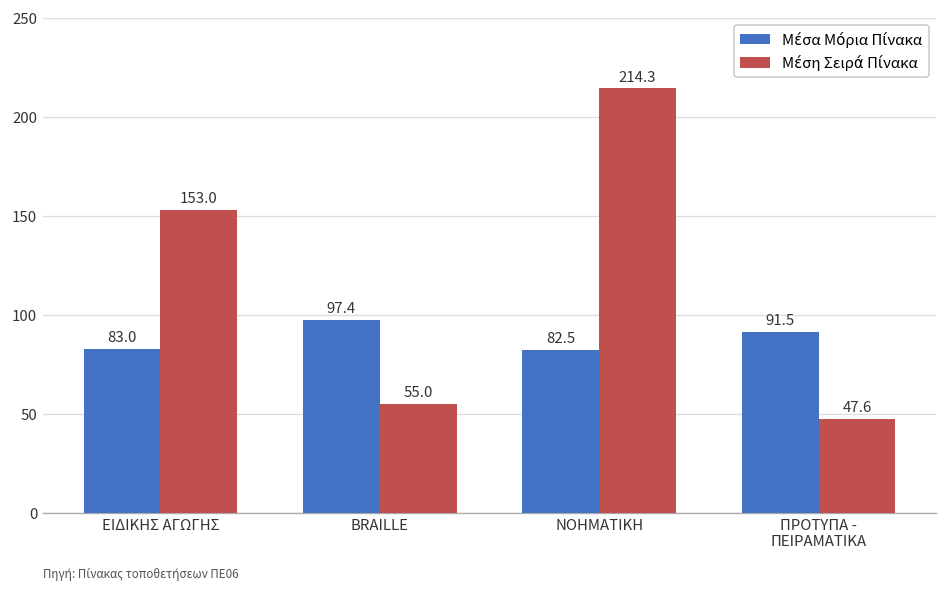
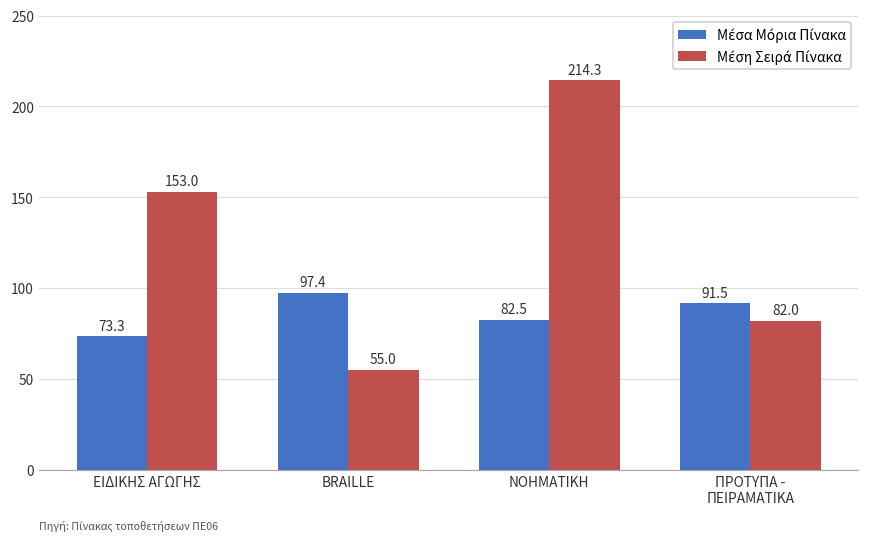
  {
    "Μέσα Μόρια Πίνακα": {
-     "ΕΙΔΙΚΗΣ ΑΓΩΓΗΣ": 83.0,
+     "ΕΙΔΙΚΗΣ ΑΓΩΓΗΣ": 73.3,
      "BRAILLE": 97.4,
      "ΝΟΗΜΑΤΙΚΗ": 82.5,
      "ΠΡΟΤΥΠΑ - ΠΕΙΡΑΜΑΤΙΚΑ": 91.5
    },
    "Μέση Σειρά Πίνακα": {
      "ΕΙΔΙΚΗΣ ΑΓΩΓΗΣ": 153.0,
      "BRAILLE": 55.0,
      "ΝΟΗΜΑΤΙΚΗ": 214.3,
-     "ΠΡΟΤΥΠΑ - ΠΕΙΡΑΜΑΤΙΚΑ": 47.6
+     "ΠΡΟΤΥΠΑ - ΠΕΙΡΑΜΑΤΙΚΑ": 82.0
    }
  }
